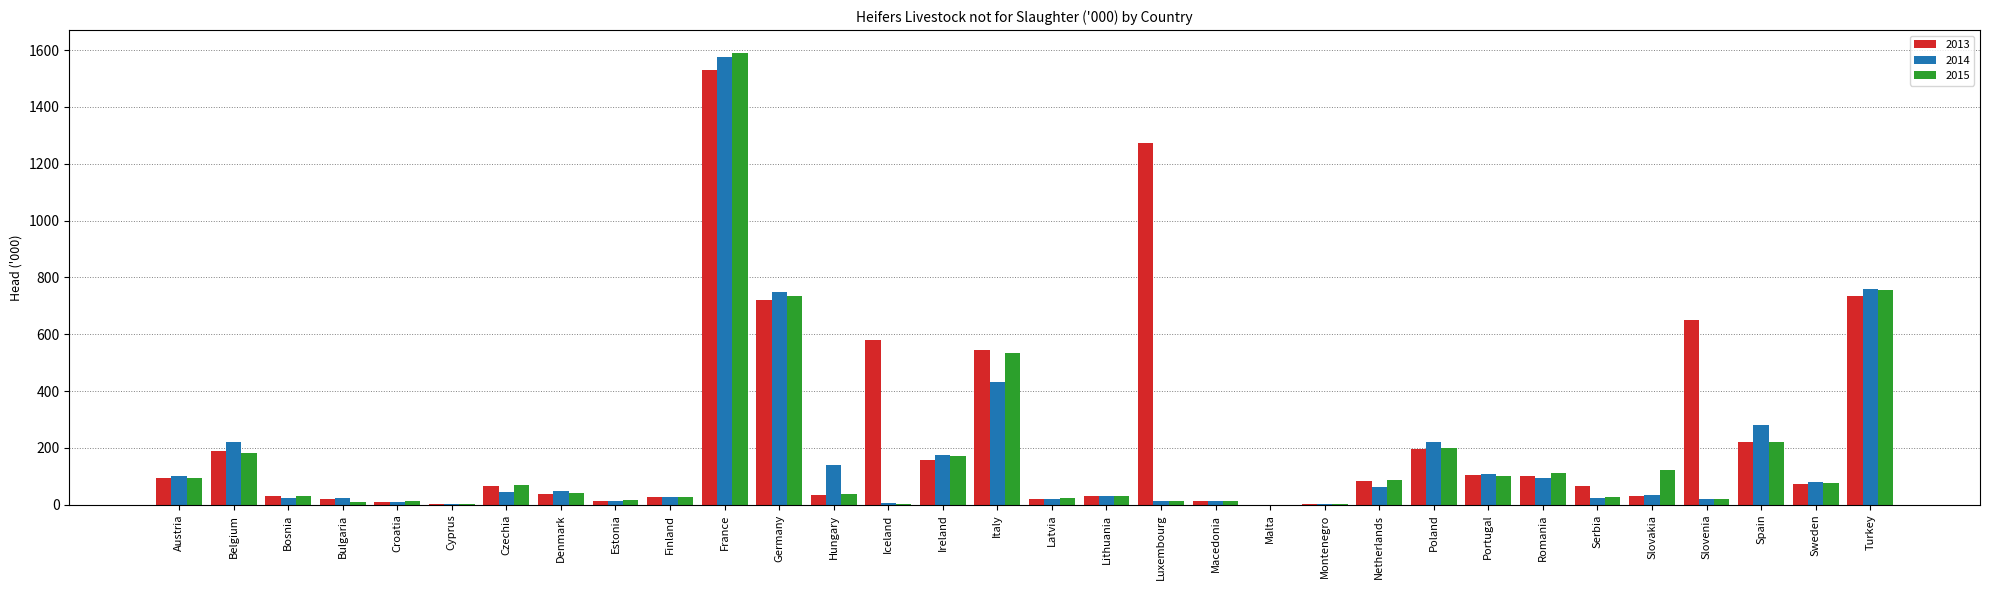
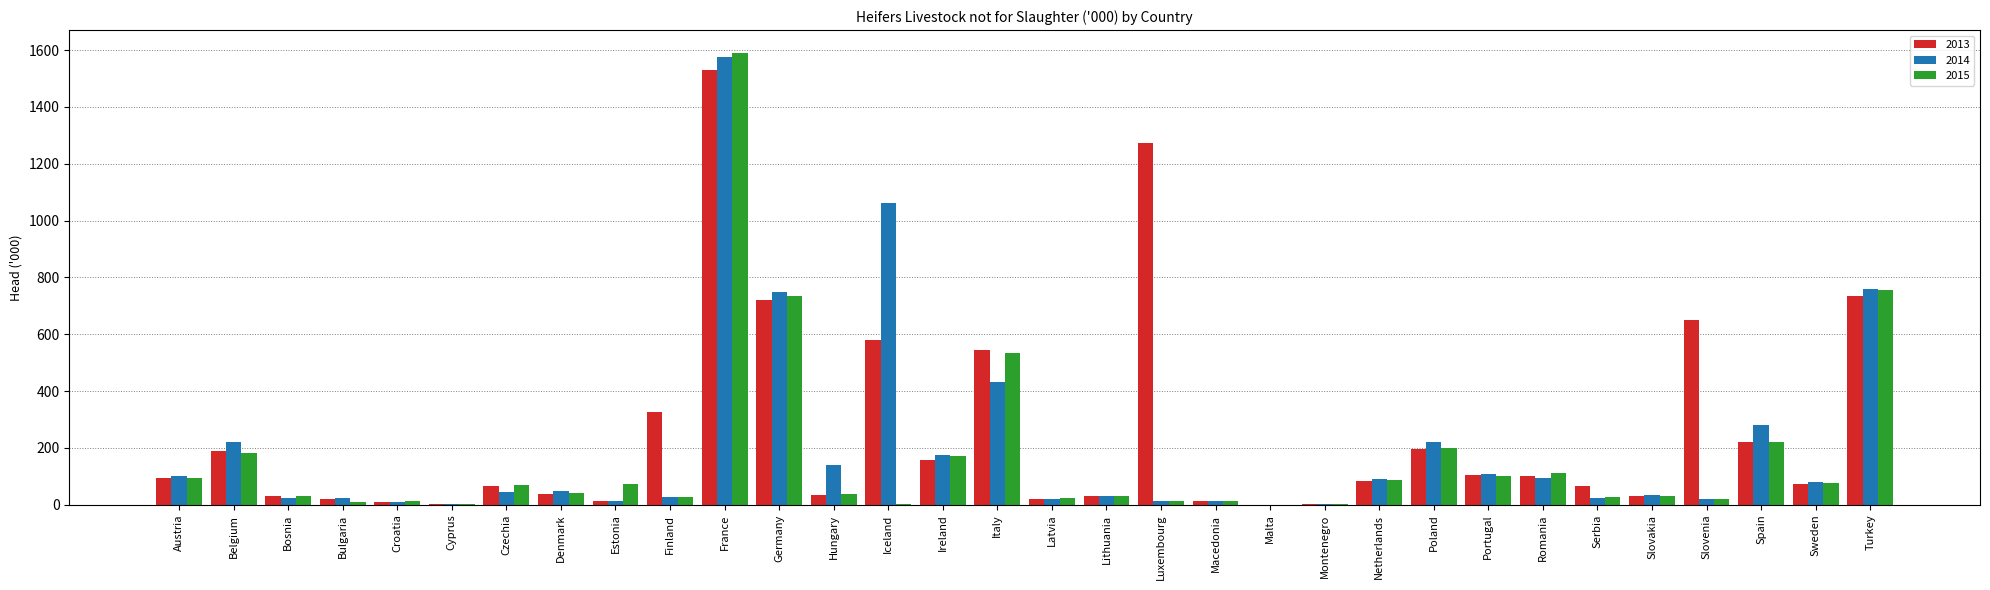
  {
    "2013": {
      "Austria": 100,
      "Belgium": 190,
      "Bosnia": 30,
      "Bulgaria": 20,
      "Croatia": 10,
      "Czechia": 70,
      "Denmark": 40,
      "Estonia": 20,
-     "Finland": 30,
+     "Finland": 320,
      "France": 1530,
      "Germany": 720,
      "Hungary": 40,
      "Iceland": 580,
      "Ireland": 160,
      "Italy": 540,
      "Latvia": 20,
      "Lithuania": 30,
      "Luxembourg": 1270,
      "Macedonia": 10,
      "Netherlands": 80,
      "Poland": 200,
      "Portugal": 110,
      "Romania": 100,
      "Serbia": 70,
      "Slovakia": 30,
      "Slovenia": 650,
      "Spain": 220,
      "Sweden": 70,
      "Turkey": 740
    },
    "2014": {
      "Austria": 100,
      "Belgium": 220,
      "Bosnia": 20,
      "Bulgaria": 20,
      "Croatia": 10,
      "Czechia": 50,
      "Denmark": 50,
      "Estonia": 10,
      "Finland": 30,
      "France": 1570,
      "Germany": 750,
      "Hungary": 140,
-     "Iceland": 10,
+     "Iceland": 1060,
      "Ireland": 180,
      "Italy": 430,
      "Latvia": 20,
      "Lithuania": 30,
      "Luxembourg": 10,
      "Macedonia": 10,
-     "Netherlands": 60,
+     "Netherlands": 90,
      "Poland": 220,
      "Portugal": 110,
      "Romania": 100,
      "Serbia": 30,
      "Slovakia": 30,
      "Slovenia": 20,
      "Spain": 280,
      "Sweden": 80,
      "Turkey": 760
    },
    "2015": {
      "Austria": 100,
      "Belgium": 180,
      "Bosnia": 30,
      "Bulgaria": 10,
      "Croatia": 10,
      "Czechia": 70,
      "Denmark": 40,
-     "Estonia": 20,
+     "Estonia": 70,
      "Finland": 30,
      "France": 1590,
      "Germany": 730,
      "Hungary": 40,
      "Ireland": 170,
      "Italy": 530,
      "Latvia": 20,
      "Lithuania": 30,
      "Luxembourg": 10,
      "Macedonia": 10,
      "Netherlands": 90,
      "Poland": 200,
      "Portugal": 100,
      "Romania": 110,
      "Serbia": 30,
-     "Slovakia": 120,
+     "Slovakia": 30,
      "Slovenia": 20,
      "Spain": 220,
      "Sweden": 80,
      "Turkey": 760
    }
  }
